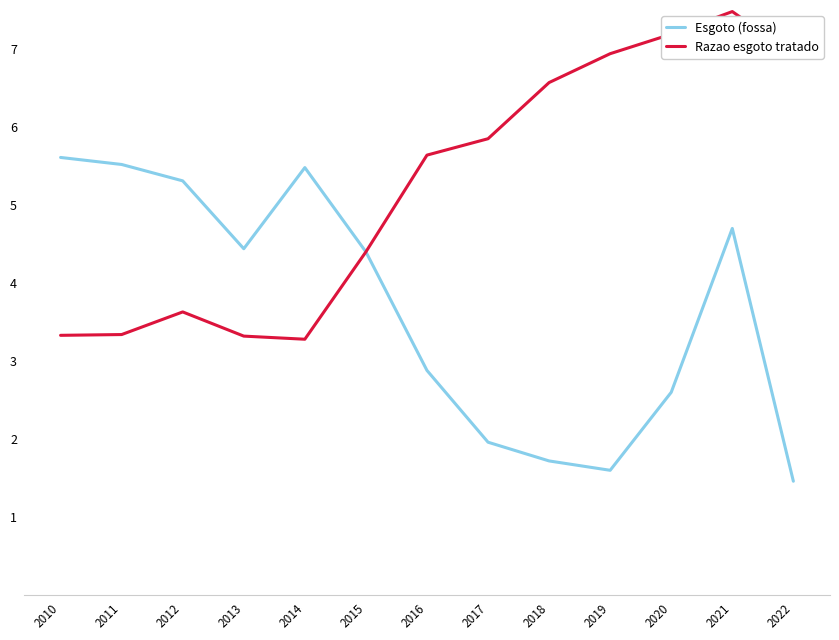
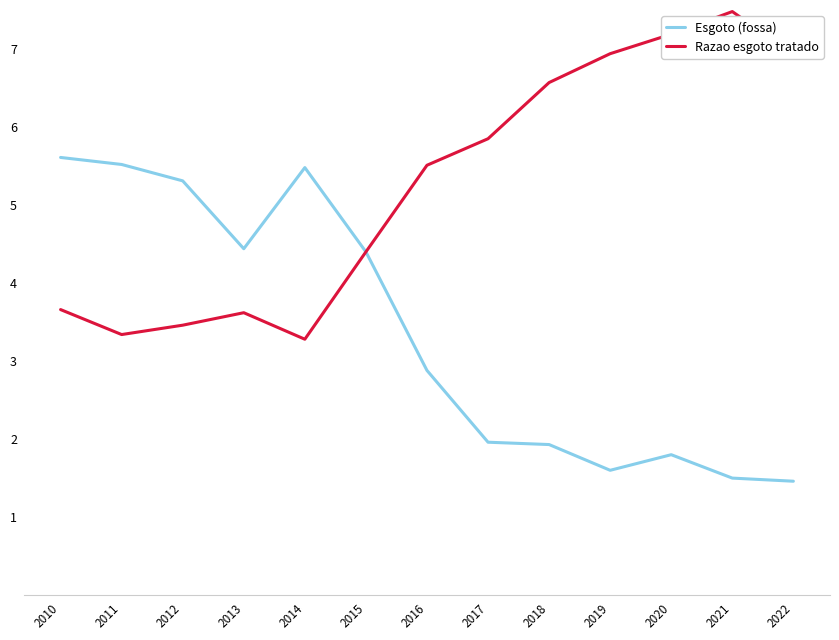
  {
    "Esgoto (fossa)": {
      "2010": 5.6,
      "2011": 5.5,
      "2012": 5.3,
      "2013": 4.4,
      "2014": 5.5,
      "2016": 2.9,
      "2017": 2.0,
-     "2018": 1.7,
+     "2018": 1.9,
      "2019": 1.6,
-     "2020": 2.6,
-     "2021": 4.7,
+     "2020": 1.8,
+     "2021": 1.5,
      "2022": 1.5
    },
    "Razao esgoto tratado": {
-     "2010": 3.3,
+     "2010": 3.7,
      "2011": 3.3,
-     "2012": 3.6,
-     "2013": 3.3,
+     "2012": 3.5,
+     "2013": 3.6,
      "2014": 3.3,
-     "2016": 5.6,
+     "2016": 5.5,
      "2017": 5.9,
      "2018": 6.6,
      "2019": 6.9,
      "2021": 7.5
    }
  }
